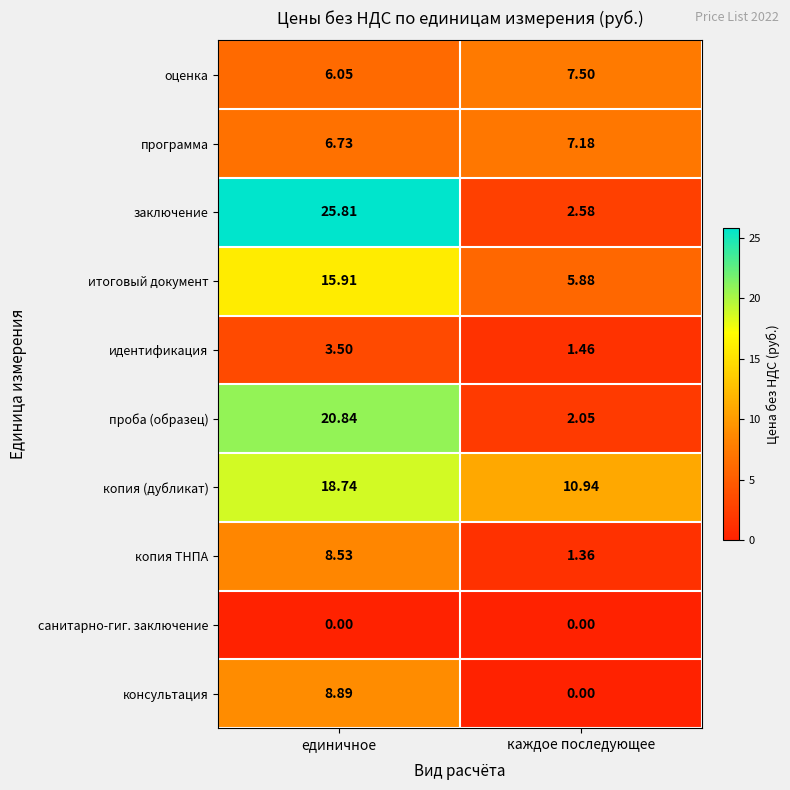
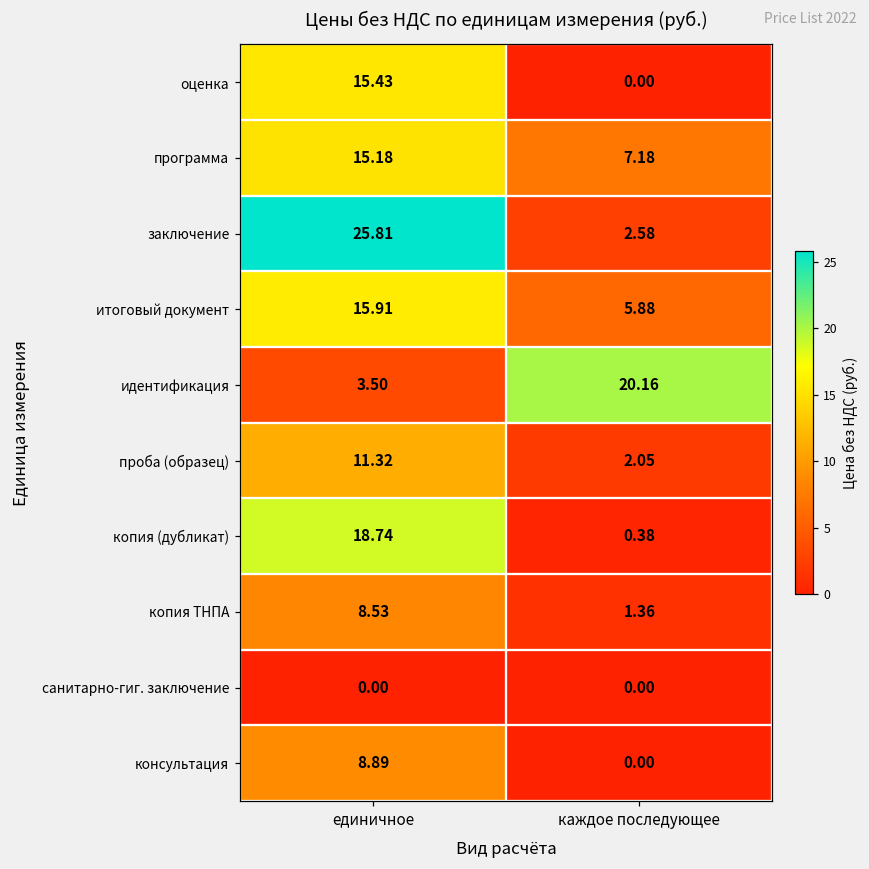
  {
    "оценка": {
-     "единичное": 6.05,
-     "каждое последующее": 7.50
+     "единичное": 15.43,
+     "каждое последующее": 0.00
    },
    "программа": {
-     "единичное": 6.73,
+     "единичное": 15.18,
      "каждое последующее": 7.18
    },
    "заключение": {
      "единичное": 25.81,
      "каждое последующее": 2.58
    },
    "итоговый документ": {
      "единичное": 15.91,
      "каждое последующее": 5.88
    },
    "идентификация": {
      "единичное": 3.50,
-     "каждое последующее": 1.46
+     "каждое последующее": 20.16
    },
    "проба (образец)": {
-     "единичное": 20.84,
+     "единичное": 11.32,
      "каждое последующее": 2.05
    },
    "копия (дубликат)": {
      "единичное": 18.74,
-     "каждое последующее": 10.94
+     "каждое последующее": 0.38
    },
    "копия ТНПА": {
      "единичное": 8.53,
      "каждое последующее": 1.36
    },
    "санитарно-гиг. заключение": {
      "единичное": 0.00,
      "каждое последующее": 0.00
    },
    "консультация": {
      "единичное": 8.89,
      "каждое последующее": 0.00
    }
  }
